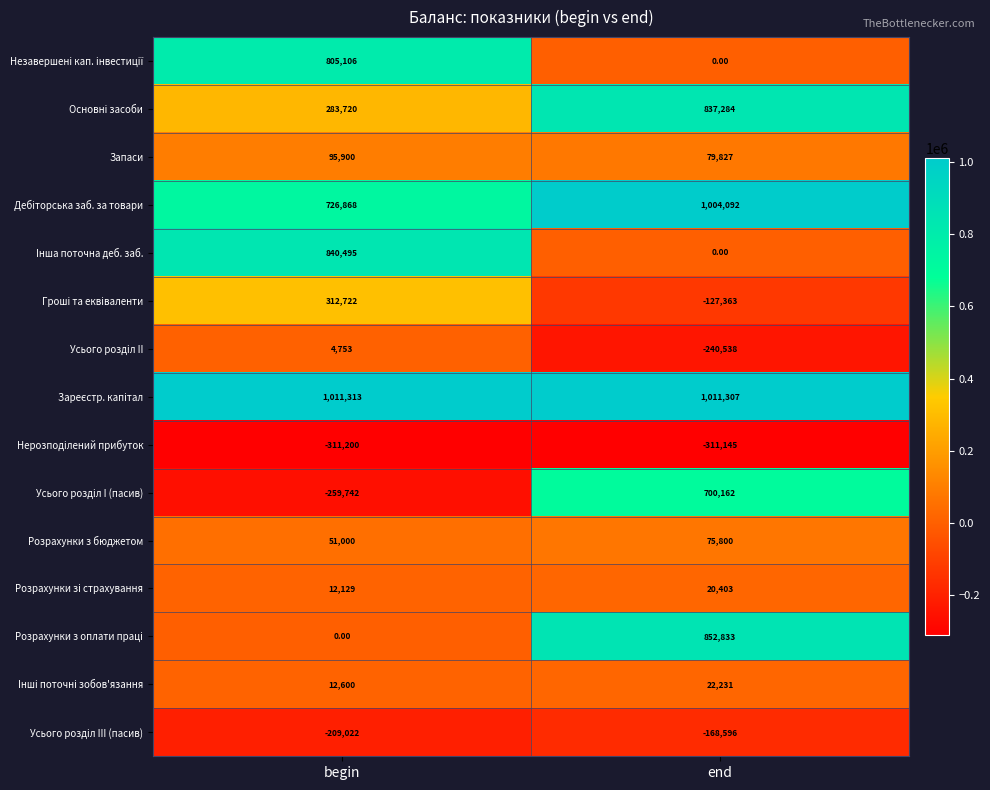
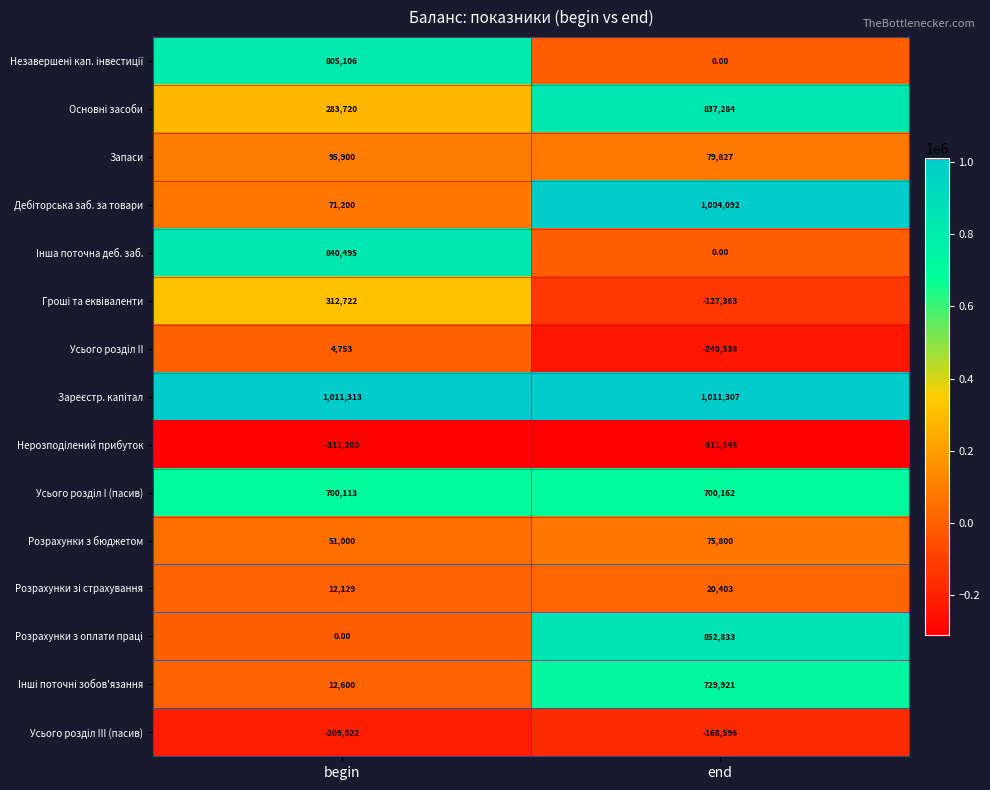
  {
    "Незавершені кап. інвестиції": {
      "begin": "805,106",
      "end": "0.00"
    },
    "Основні засоби": {
      "begin": "283,720",
      "end": "837,284"
    },
    "Запаси": {
      "begin": "95,900",
      "end": "79,827"
    },
    "Дебіторська заб. за товари": {
-     "begin": "726,868",
+     "begin": "71,200",
      "end": "1,004,092"
    },
    "Інша поточна деб. заб.": {
      "begin": "840,495",
      "end": "0.00"
    },
    "Гроші та еквіваленти": {
      "begin": "312,722",
      "end": "-127,363"
    },
    "Усього розділ II": {
      "begin": "4,753",
      "end": "-240,538"
    },
    "Зареєстр. капітал": {
      "begin": "1,011,313",
      "end": "1,011,307"
    },
    "Нерозподілений прибуток": {
      "begin": "-311,200",
      "end": "-311,145"
    },
    "Усього розділ I (пасив)": {
-     "begin": "-259,742",
+     "begin": "700,113",
      "end": "700,162"
    },
    "Розрахунки з бюджетом": {
      "begin": "51,000",
      "end": "75,800"
    },
    "Розрахунки зі страхування": {
      "begin": "12,129",
      "end": "20,403"
    },
    "Розрахунки з оплати праці": {
      "begin": "0.00",
      "end": "852,833"
    },
    "Інші поточні зобов'язання": {
      "begin": "12,600",
-     "end": "22,231"
+     "end": "729,921"
    },
    "Усього розділ III (пасив)": {
      "begin": "-209,022",
      "end": "-168,596"
    }
  }
